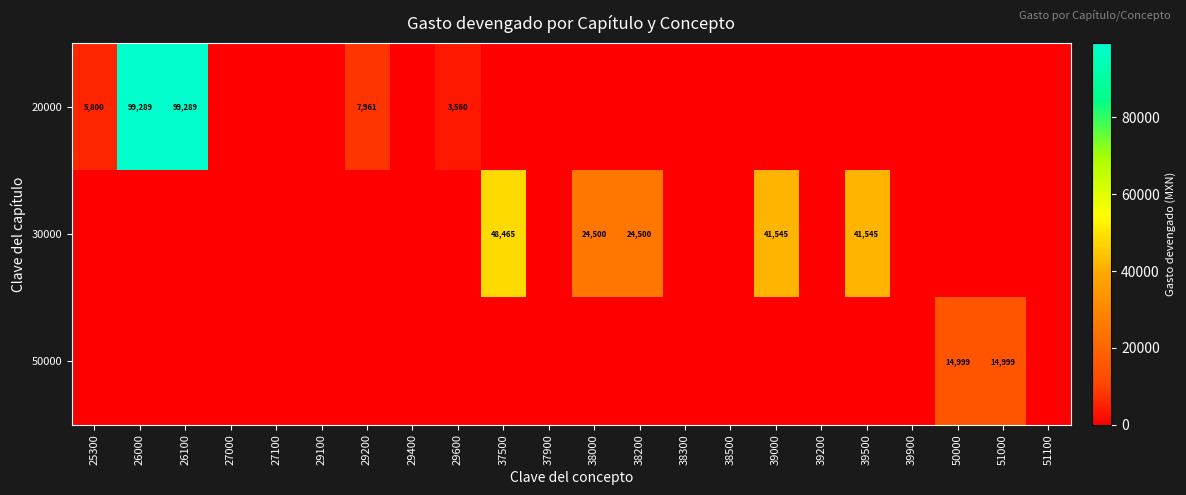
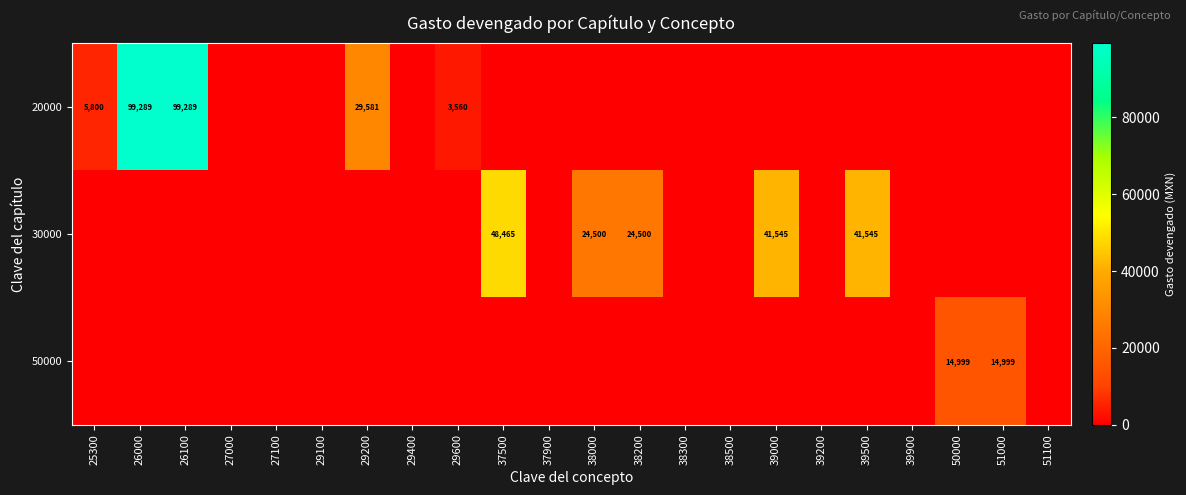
  {
    "20000": {
      "25300": "5,800",
      "26000": "99,289",
      "26100": "99,289",
-     "29200": "7,961",
+     "29200": "29,581",
      "29600": "3,560"
    },
    "30000": {
      "37500": "48,465",
      "38000": "24,500",
      "38200": "24,500",
      "39000": "41,545",
      "39500": "41,545"
    },
    "50000": {
      "50000": "14,999",
      "51000": "14,999"
    }
  }
